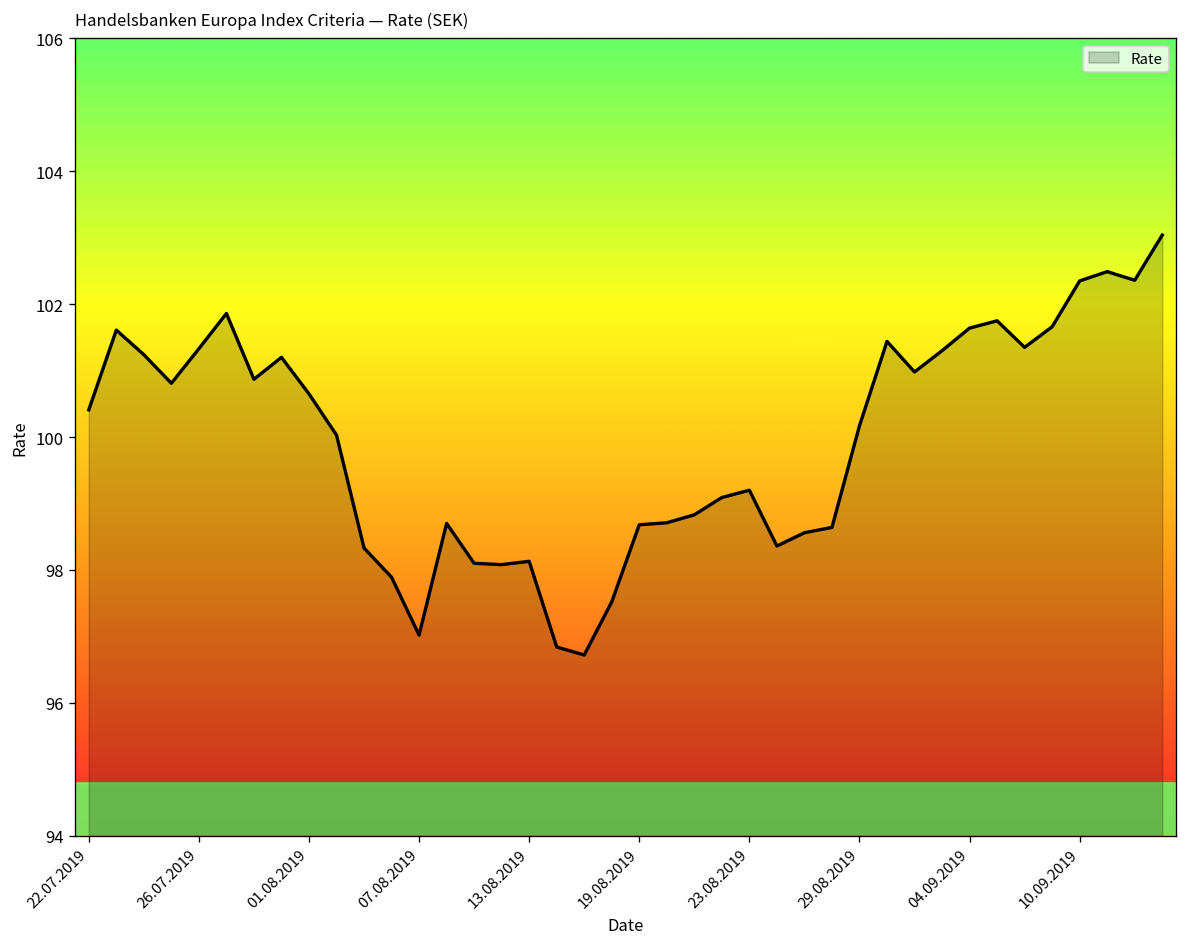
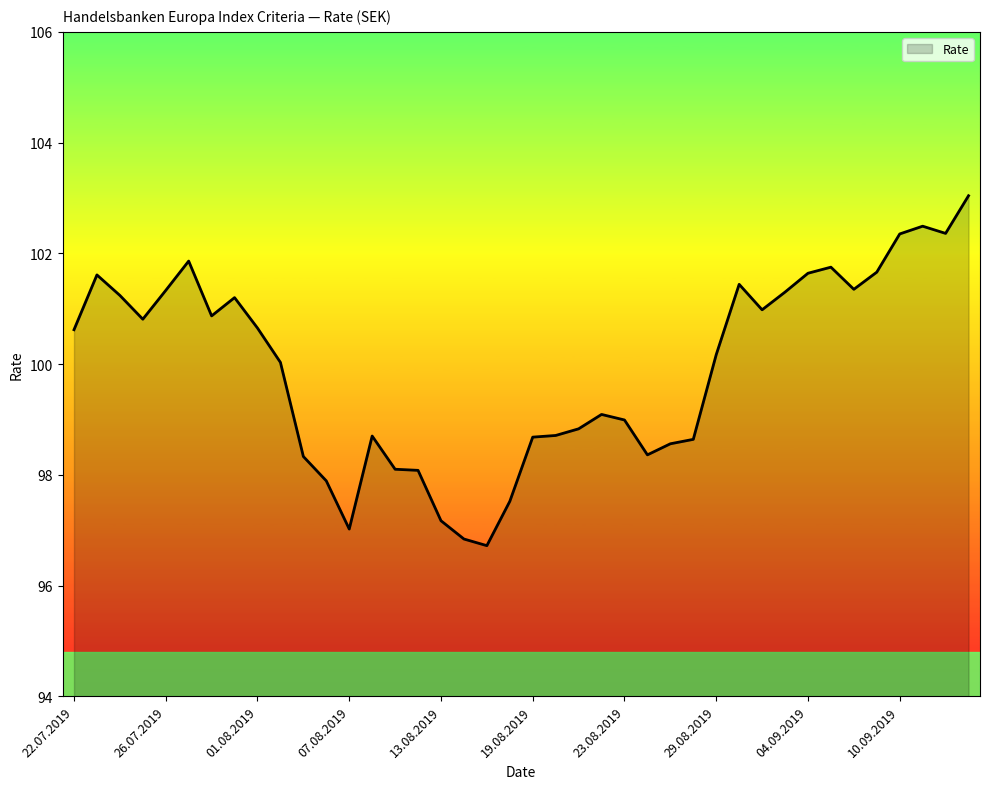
  {
-   "22.07.2019": 100.4,
+   "22.07.2019": 100.6,
    "26.07.2019": 101.3,
    "01.08.2019": 100.7,
    "07.08.2019": 97.0,
-   "13.08.2019": 98.1,
+   "13.08.2019": 97.2,
    "19.08.2019": 98.7,
-   "23.08.2019": 99.2,
+   "23.08.2019": 99.0,
    "29.08.2019": 100.2,
    "04.09.2019": 101.6,
    "10.09.2019": 102.4
  }
